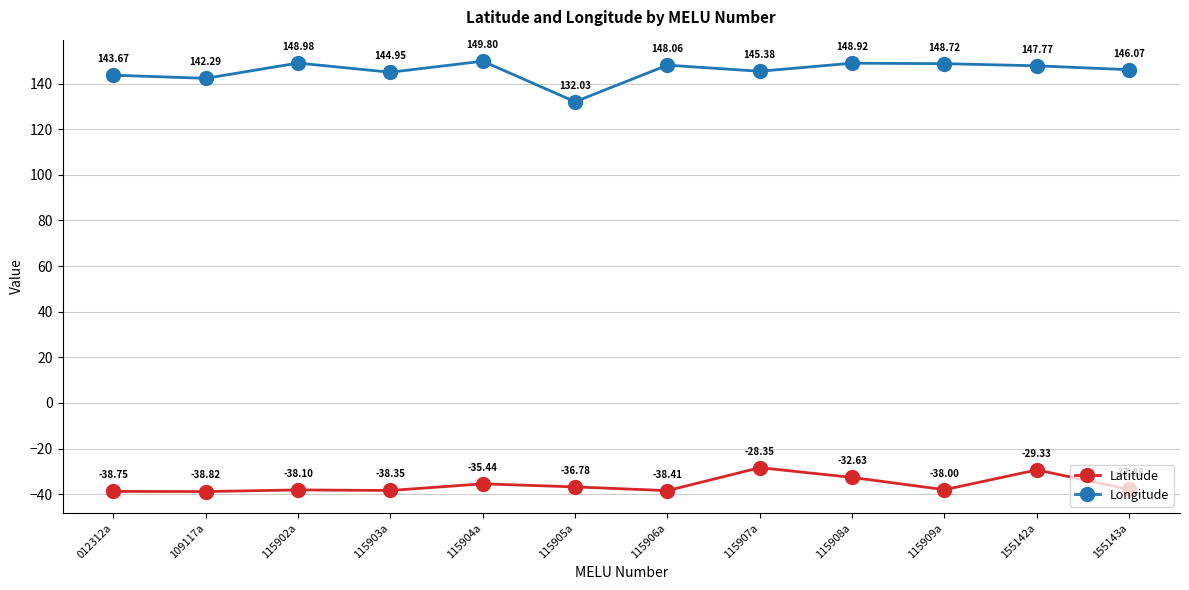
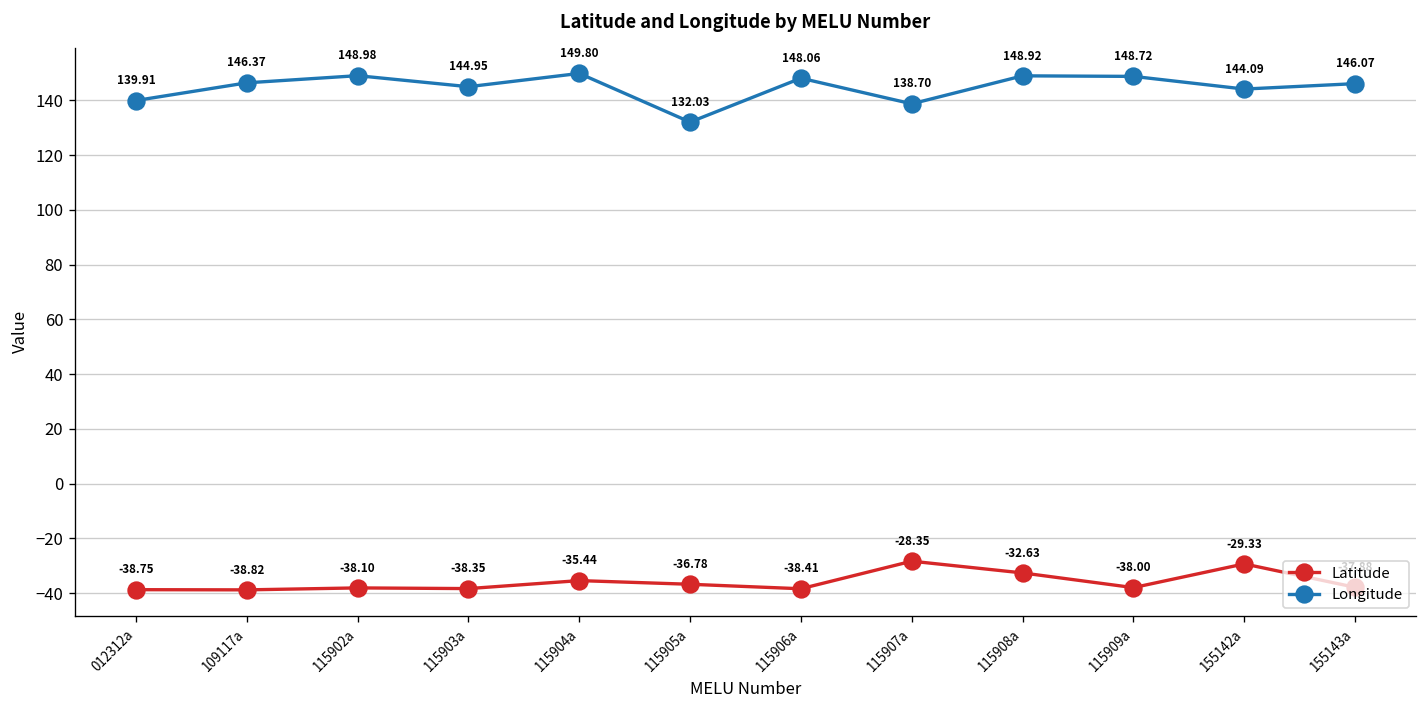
  {
    "Latitude": {
      "012312a": -38.75,
      "109117a": -38.82,
      "115902a": -38.10,
      "115903a": -38.35,
      "115904a": -35.44,
      "115905a": -36.78,
      "115906a": -38.41,
      "115907a": -28.35,
      "115908a": -32.63,
      "115909a": -38.00,
      "155142a": -29.33
    },
    "Longitude": {
-     "012312a": 143.67,
-     "109117a": 142.29,
+     "012312a": 139.91,
+     "109117a": 146.37,
      "115902a": 148.98,
      "115903a": 144.95,
      "115904a": 149.80,
      "115905a": 132.03,
      "115906a": 148.06,
-     "115907a": 145.38,
+     "115907a": 138.70,
      "115908a": 148.92,
      "115909a": 148.72,
-     "155142a": 147.77,
+     "155142a": 144.09,
      "155143a": 146.07
    }
  }
